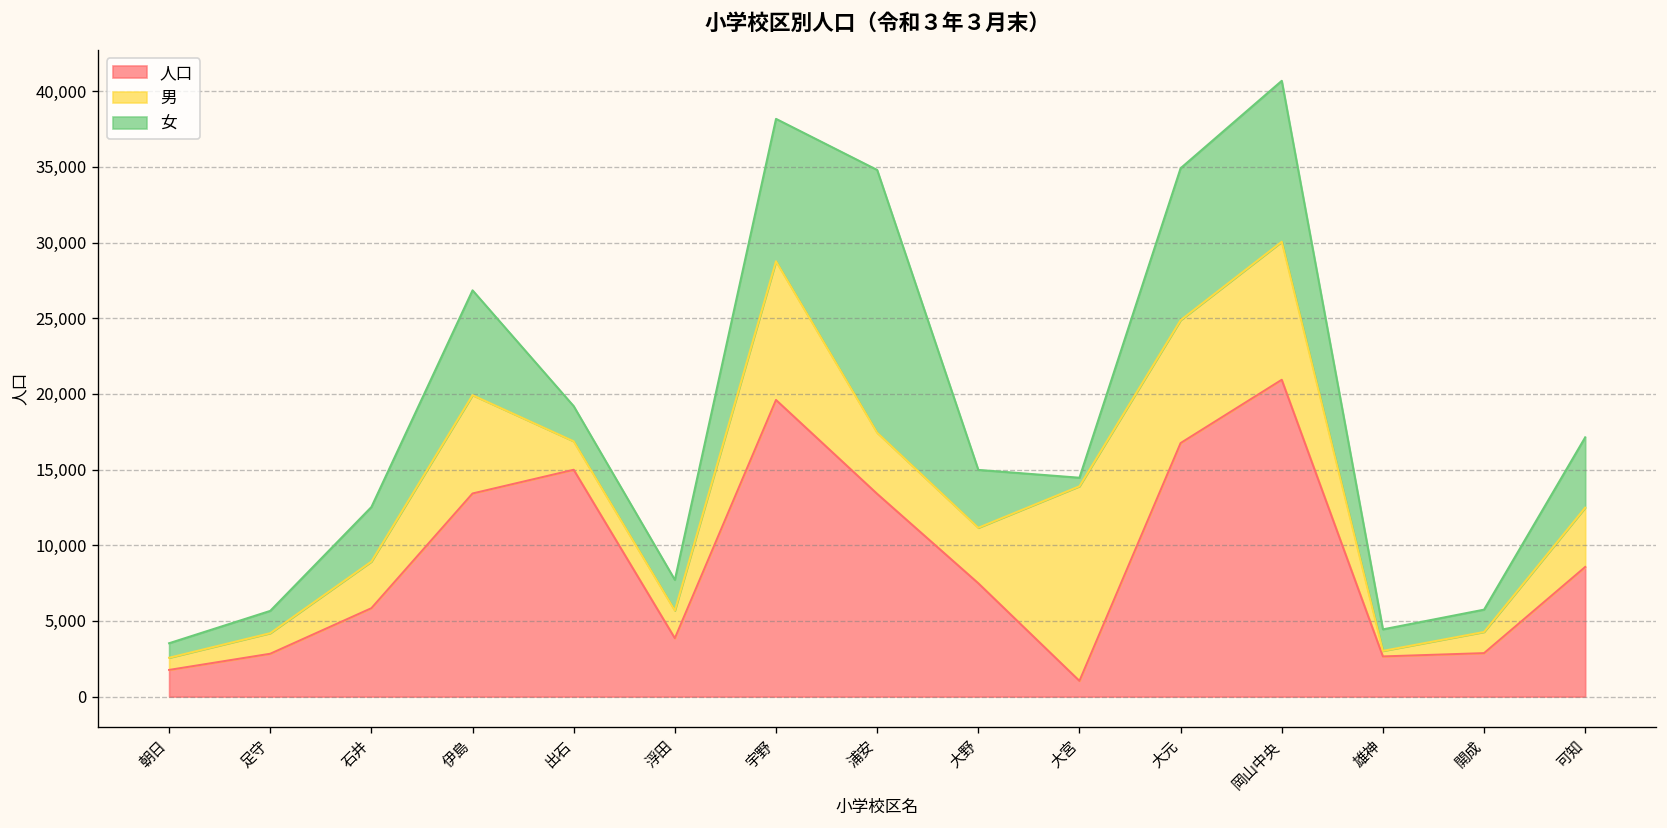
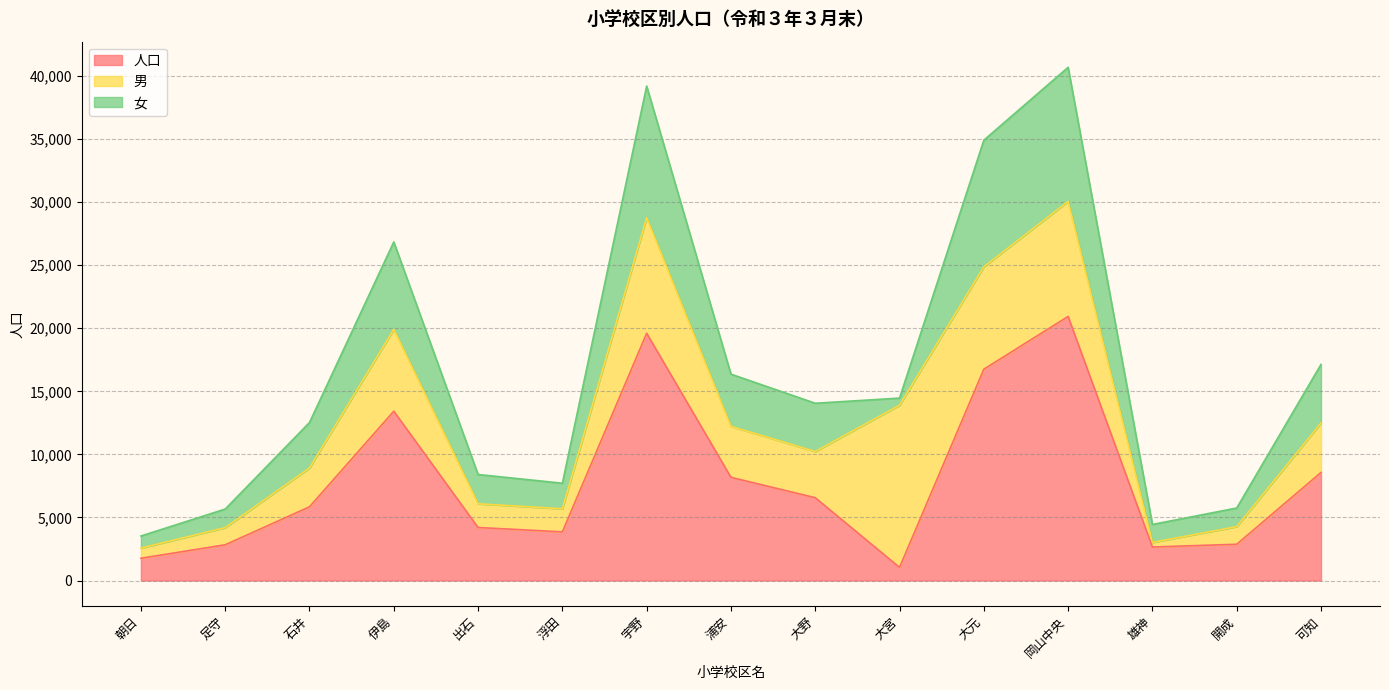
  {
    "人口": {
      "朝日": "1,800",
      "足守": "2,800",
      "石井": "5,800",
      "伊島": "13,400",
-     "出石": "15,000",
+     "出石": "4,200",
      "浮田": "3,900",
      "宇野": "19,600",
-     "浦安": "13,400",
-     "大野": "7,500",
+     "浦安": "8,200",
+     "大野": "6,600",
      "大宮": "1,000",
      "大元": "16,800",
      "岡山中央": "20,900",
      "雄神": "2,700",
      "開成": "2,900",
      "可知": "8,600"
    },
    "男": {
      "朝日": "800",
      "足守": "1,400",
      "石井": "3,100",
      "伊島": "6,500",
      "出石": "1,900",
      "浮田": "1,800",
      "宇野": "9,200",
      "浦安": "4,000",
      "大野": "3,700",
      "大宮": "12,900",
      "大元": "8,100",
      "岡山中央": "9,100",
      "雄神": "400",
      "開成": "1,400",
      "可知": "3,900"
    },
    "女": {
      "朝日": "1,000",
      "足守": "1,500",
      "石井": "3,600",
      "伊島": "6,900",
      "出石": "2,300",
      "浮田": "2,000",
-     "宇野": "9,400",
-     "浦安": "17,400",
+     "宇野": "10,400",
+     "浦安": "4,100",
      "大野": "3,800",
      "大宮": "600",
      "大元": "10,000",
      "岡山中央": "10,600",
      "雄神": "1,400",
      "開成": "1,500",
      "可知": "4,600"
    }
  }
